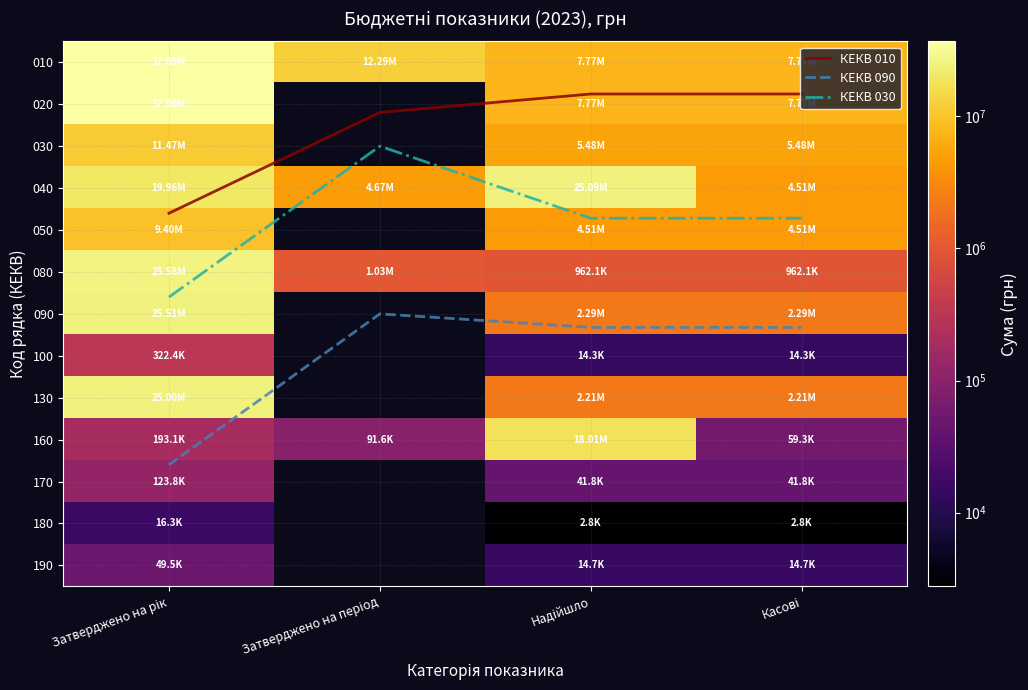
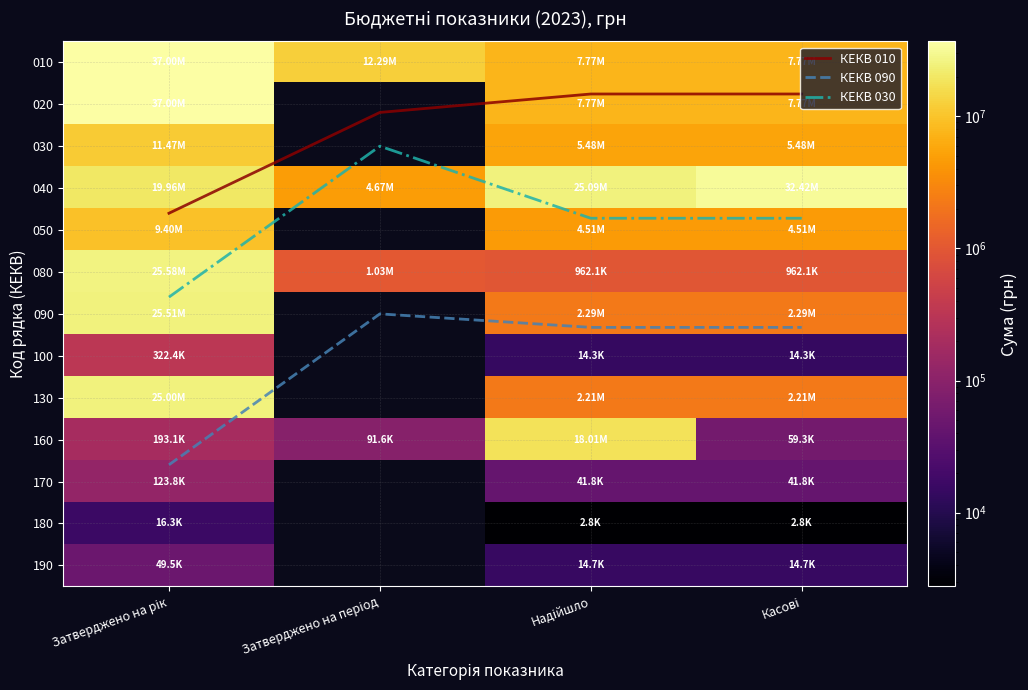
  {
    "010": {
      "Затверджено на рік": "37.00M",
      "Затверджено на період": "12.29M",
      "Надійшло": "7.77M"
    },
    "020": {
      "Затверджено на рік": "37.00M",
      "Надійшло": "7.77M"
    },
    "030": {
      "Затверджено на рік": "11.47M",
      "Надійшло": "5.48M",
      "Касові": "5.48M"
    },
    "040": {
      "Затверджено на рік": "19.96M",
      "Затверджено на період": "4.67M",
      "Надійшло": "25.09M",
-     "Касові": "4.51M"
+     "Касові": "32.42M"
    },
    "050": {
      "Затверджено на рік": "9.40M",
      "Надійшло": "4.51M",
      "Касові": "4.51M"
    },
    "080": {
      "Затверджено на рік": "25.58M",
      "Затверджено на період": "1.03M",
      "Надійшло": "962.1K",
      "Касові": "962.1K"
    },
    "090": {
      "Затверджено на рік": "25.51M",
      "Надійшло": "2.29M",
      "Касові": "2.29M"
    },
    "100": {
      "Затверджено на рік": "322.4K",
      "Надійшло": "14.3K",
      "Касові": "14.3K"
    },
    "130": {
      "Затверджено на рік": "25.00M",
      "Надійшло": "2.21M",
      "Касові": "2.21M"
    },
    "160": {
      "Затверджено на рік": "193.1K",
      "Затверджено на період": "91.6K",
      "Надійшло": "18.01M",
      "Касові": "59.3K"
    },
    "170": {
      "Затверджено на рік": "123.8K",
      "Надійшло": "41.8K",
      "Касові": "41.8K"
    },
    "180": {
      "Затверджено на рік": "16.3K",
      "Надійшло": "2.8K",
      "Касові": "2.8K"
    },
    "190": {
      "Затверджено на рік": "49.5K",
      "Надійшло": "14.7K",
      "Касові": "14.7K"
    }
  }
